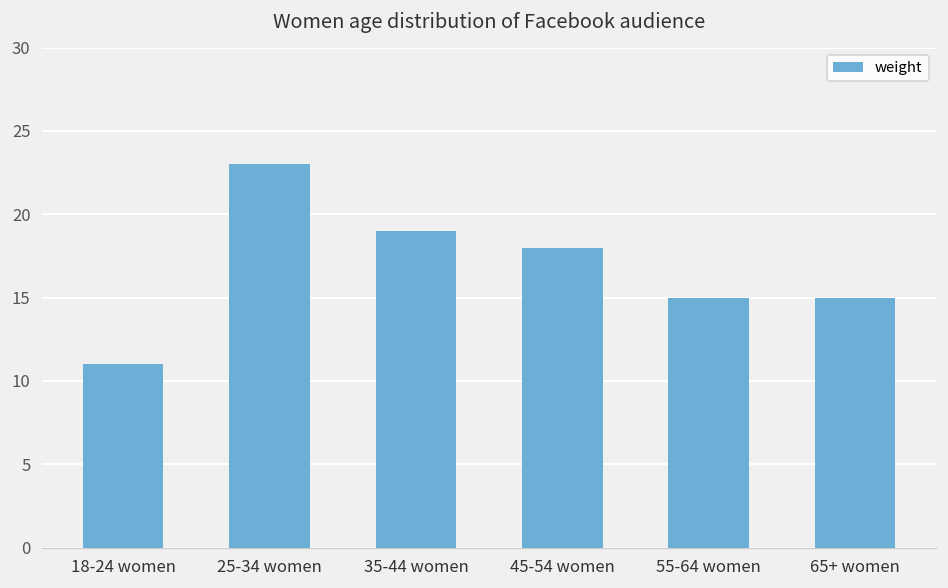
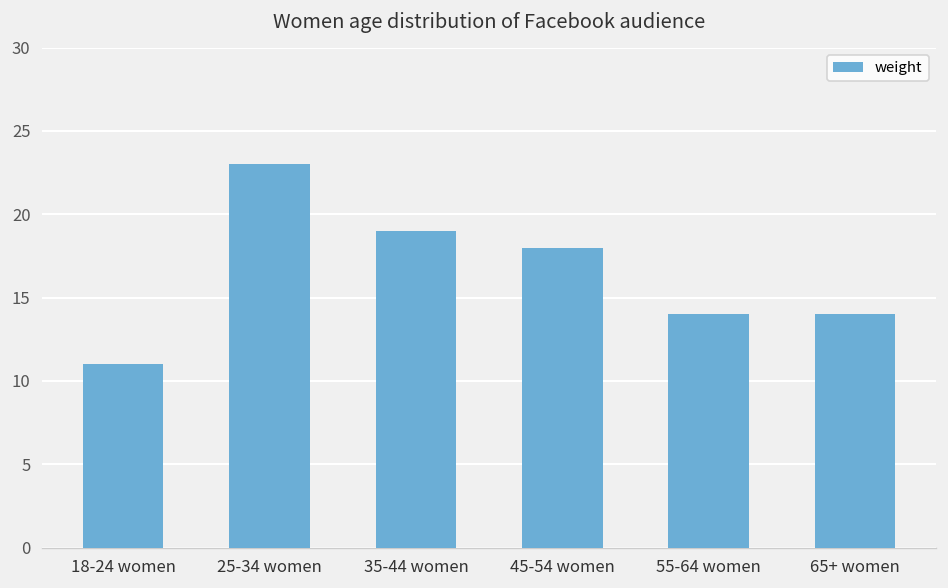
  {
    "18-24 women": 11,
    "25-34 women": 23,
    "35-44 women": 19,
    "45-54 women": 18,
-   "55-64 women": 15,
-   "65+ women": 15
+   "55-64 women": 14,
+   "65+ women": 14
  }
